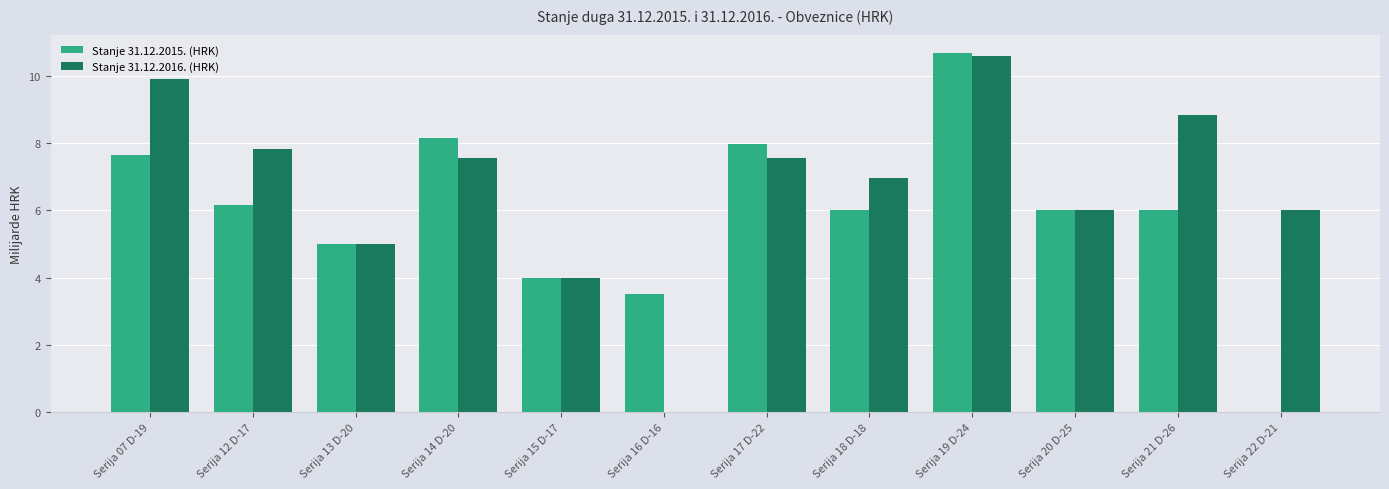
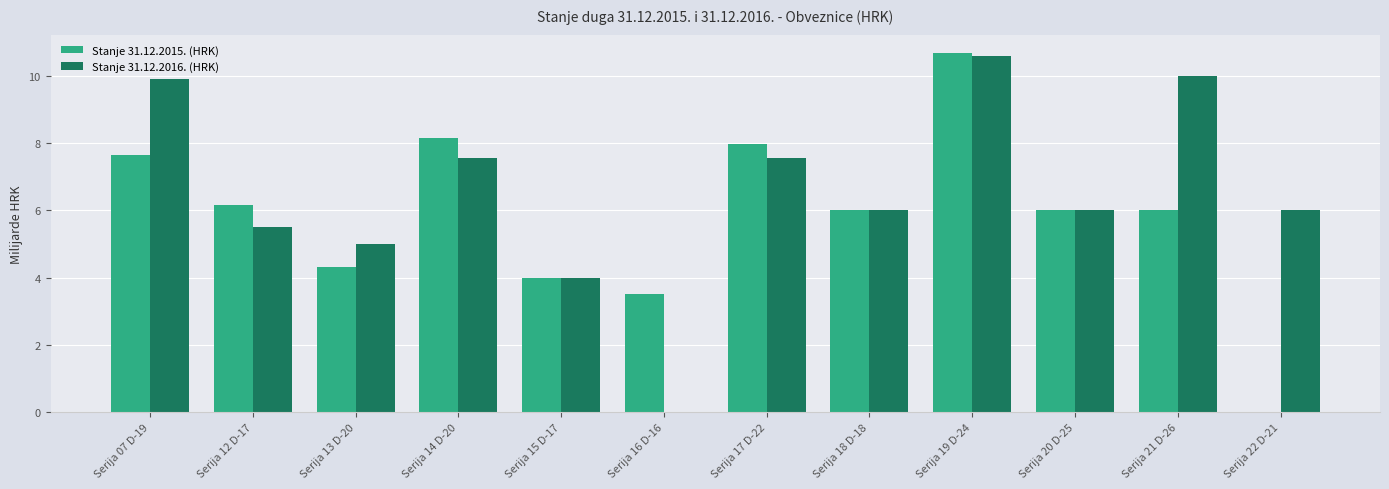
  {
    "Stanje 31.12.2015. (HRK)": {
      "Serija 07 D-19": 7.6,
      "Serija 12 D-17": 6.2,
-     "Serija 13 D-20": 5.0,
+     "Serija 13 D-20": 4.3,
      "Serija 14 D-20": 8.1,
      "Serija 15 D-17": 4.0,
      "Serija 16 D-16": 3.5,
      "Serija 17 D-22": 8.0,
      "Serija 18 D-18": 6.0,
      "Serija 19 D-24": 10.7,
      "Serija 20 D-25": 6.0,
      "Serija 21 D-26": 6.0,
      "Serija 22 D-21": 0.0
    },
    "Stanje 31.12.2016. (HRK)": {
      "Serija 07 D-19": 9.9,
-     "Serija 12 D-17": 7.8,
+     "Serija 12 D-17": 5.5,
      "Serija 13 D-20": 5.0,
      "Serija 14 D-20": 7.6,
      "Serija 15 D-17": 4.0,
      "Serija 16 D-16": 0.0,
      "Serija 17 D-22": 7.6,
-     "Serija 18 D-18": 7.0,
+     "Serija 18 D-18": 6.0,
      "Serija 19 D-24": 10.6,
      "Serija 20 D-25": 6.0,
-     "Serija 21 D-26": 8.8,
+     "Serija 21 D-26": 10.0,
      "Serija 22 D-21": 6.0
    }
  }
